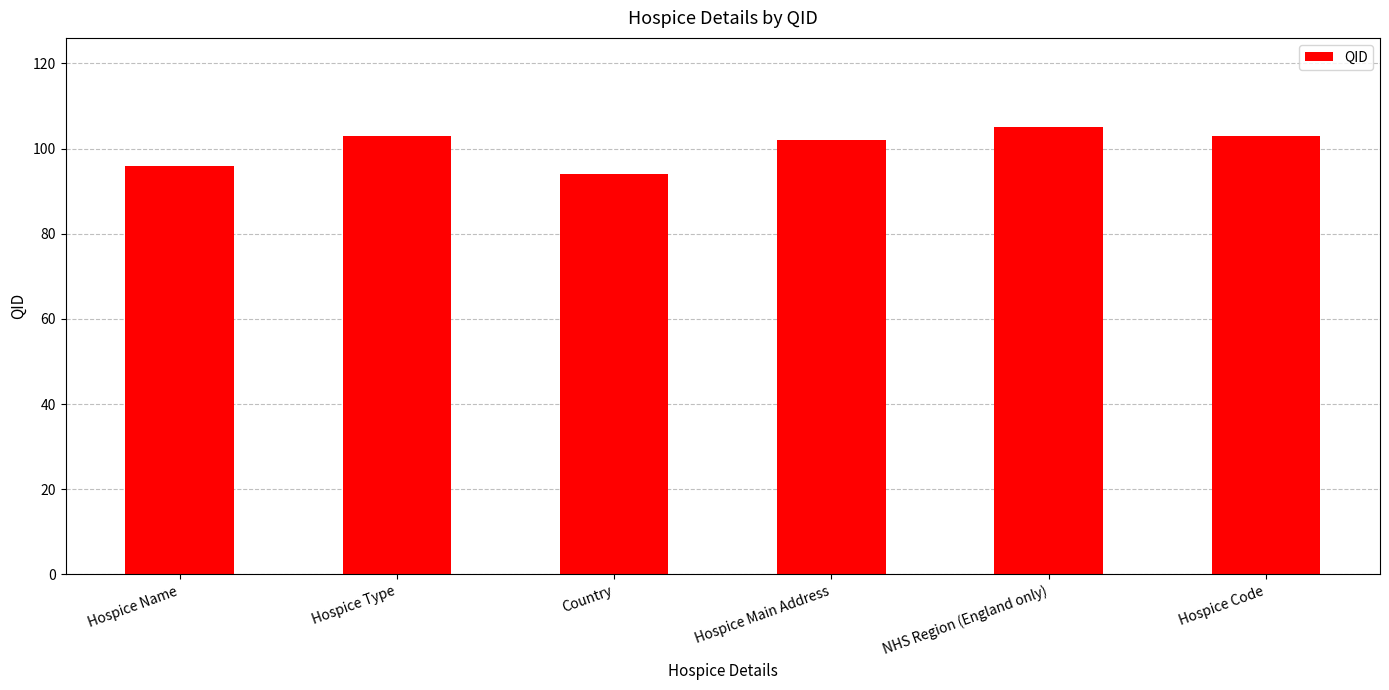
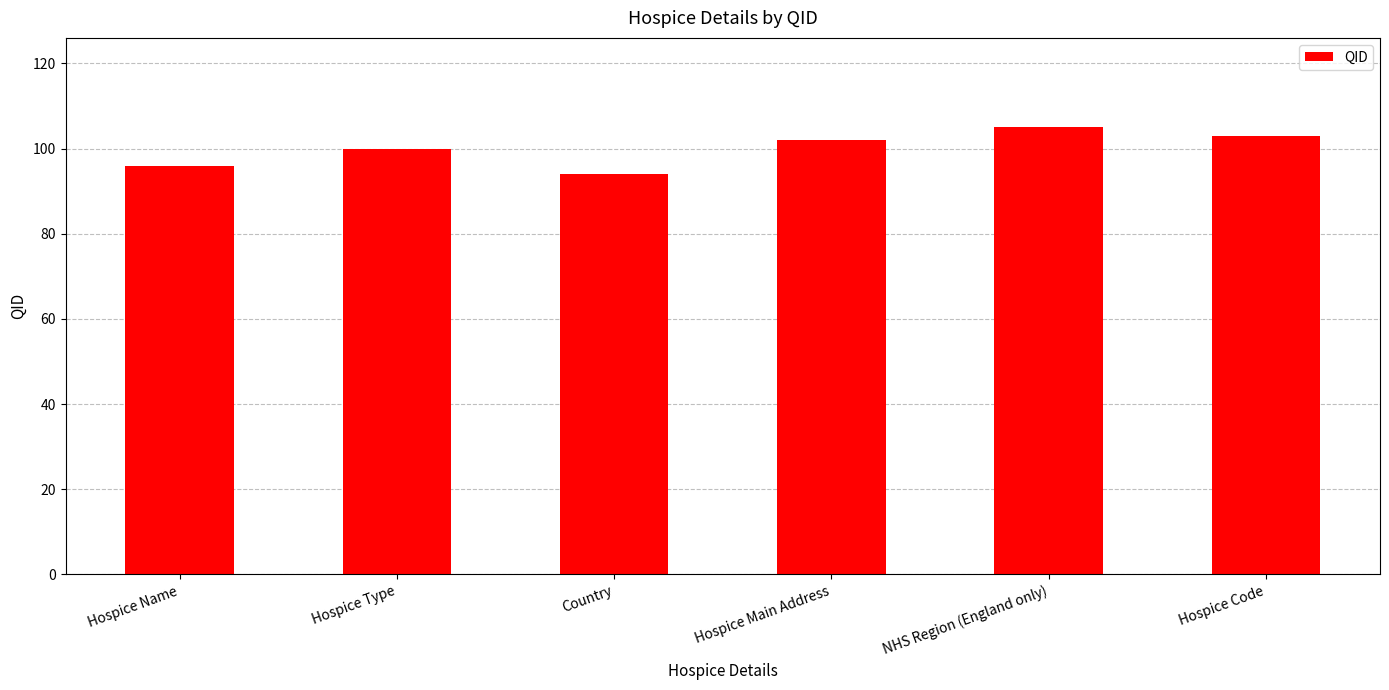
  {
    "Hospice Name": 96,
-   "Hospice Type": 103,
+   "Hospice Type": 100,
    "Country": 94,
    "Hospice Main Address": 102,
    "NHS Region (England only)": 105,
    "Hospice Code": 103
  }
